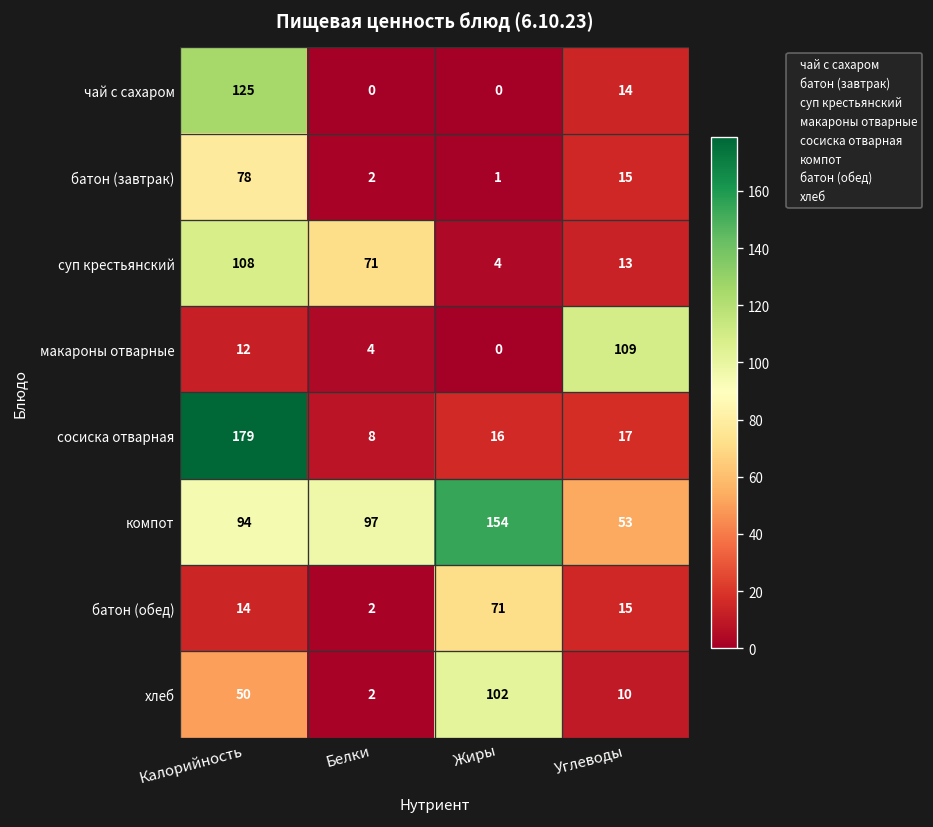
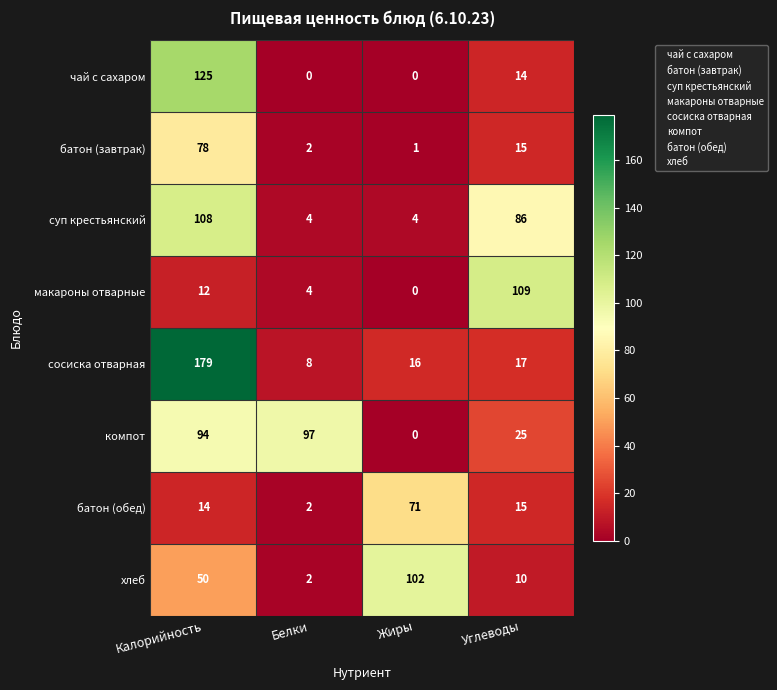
  {
    "чай с сахаром": {
      "Калорийность": 125,
      "Белки": 0,
      "Жиры": 0,
      "Углеводы": 14
    },
    "батон (завтрак)": {
      "Калорийность": 78,
      "Белки": 2,
      "Жиры": 1,
      "Углеводы": 15
    },
    "суп крестьянский": {
      "Калорийность": 108,
-     "Белки": 71,
+     "Белки": 4,
      "Жиры": 4,
-     "Углеводы": 13
+     "Углеводы": 86
    },
    "макароны отварные": {
      "Калорийность": 12,
      "Белки": 4,
      "Жиры": 0,
      "Углеводы": 109
    },
    "сосиска отварная": {
      "Калорийность": 179,
      "Белки": 8,
      "Жиры": 16,
      "Углеводы": 17
    },
    "компот": {
      "Калорийность": 94,
      "Белки": 97,
-     "Жиры": 154,
-     "Углеводы": 53
+     "Жиры": 0,
+     "Углеводы": 25
    },
    "батон (обед)": {
      "Калорийность": 14,
      "Белки": 2,
      "Жиры": 71,
      "Углеводы": 15
    },
    "хлеб": {
      "Калорийность": 50,
      "Белки": 2,
      "Жиры": 102,
      "Углеводы": 10
    }
  }
